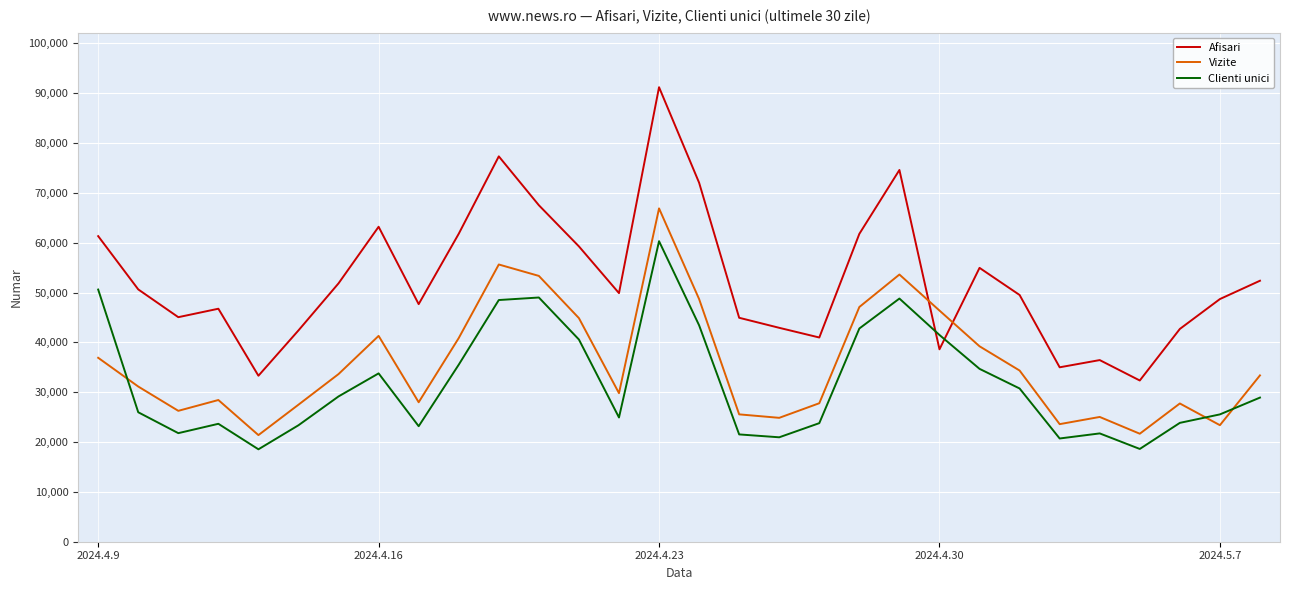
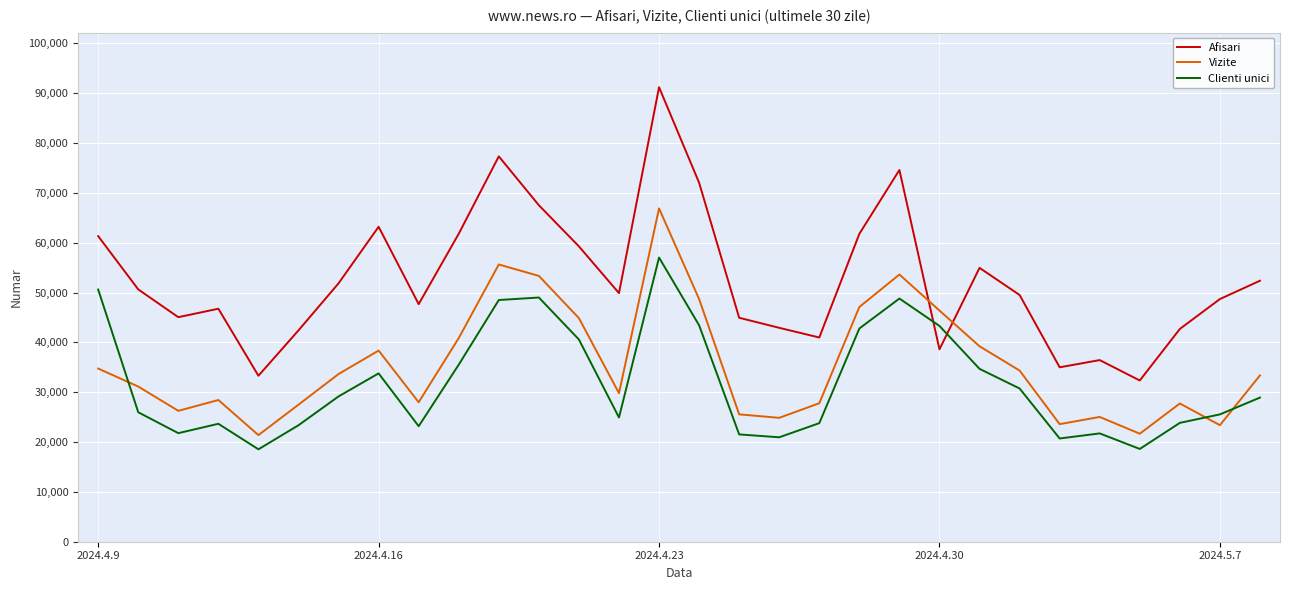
  {
    "Afisari": {
      "2024.4.9": "61,000",
      "2024.4.16": "63,000",
      "2024.4.23": "91,000",
      "2024.4.30": "39,000",
      "2024.5.7": "49,000"
    },
    "Vizite": {
-     "2024.4.9": "37,000",
-     "2024.4.16": "41,000",
+     "2024.4.9": "35,000",
+     "2024.4.16": "38,000",
      "2024.4.23": "67,000",
      "2024.4.30": "46,000",
      "2024.5.7": "23,000"
    },
    "Clienti unici": {
      "2024.4.9": "51,000",
      "2024.4.16": "34,000",
-     "2024.4.23": "60,000",
-     "2024.4.30": "41,000",
+     "2024.4.23": "57,000",
+     "2024.4.30": "43,000",
      "2024.5.7": "26,000"
    }
  }
